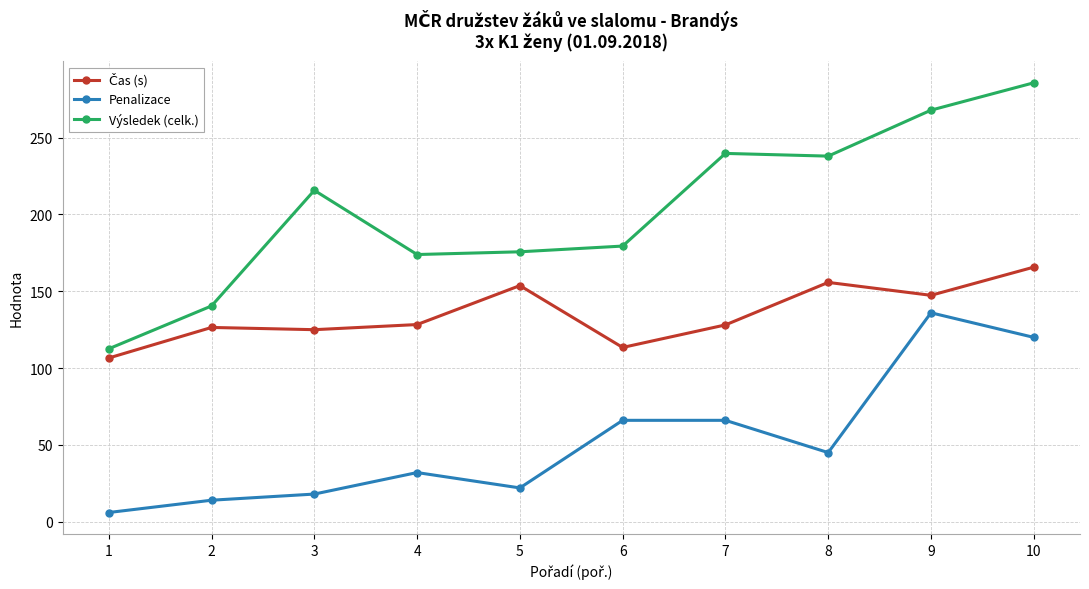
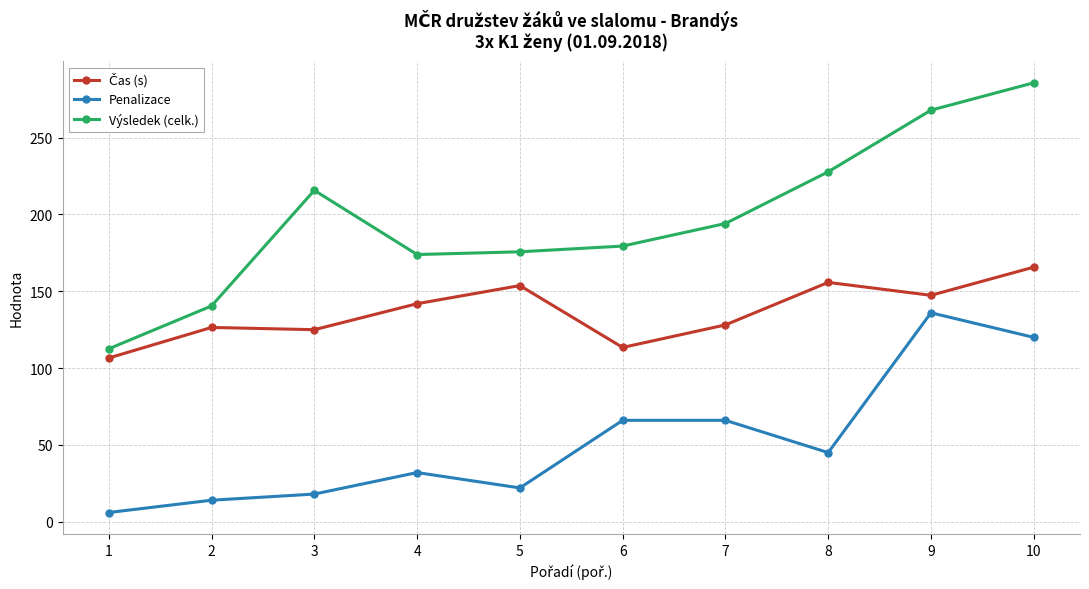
  {
    "Čas (s)": {
      "1": 107,
      "2": 126,
      "3": 125,
-     "4": 128,
+     "4": 142,
      "5": 154,
      "6": 113,
      "7": 128,
      "8": 156,
      "9": 147,
      "10": 166
    },
    "Penalizace": {
      "1": 6,
      "2": 14,
      "3": 18,
      "4": 32,
      "5": 22,
      "6": 66,
      "7": 66,
      "8": 45,
      "9": 136,
      "10": 120
    },
    "Výsledek (celk.)": {
      "1": 113,
      "2": 140,
      "3": 216,
      "4": 174,
      "5": 176,
      "6": 179,
-     "7": 240,
-     "8": 238,
+     "7": 194,
+     "8": 228,
      "9": 268,
      "10": 286
    }
  }
